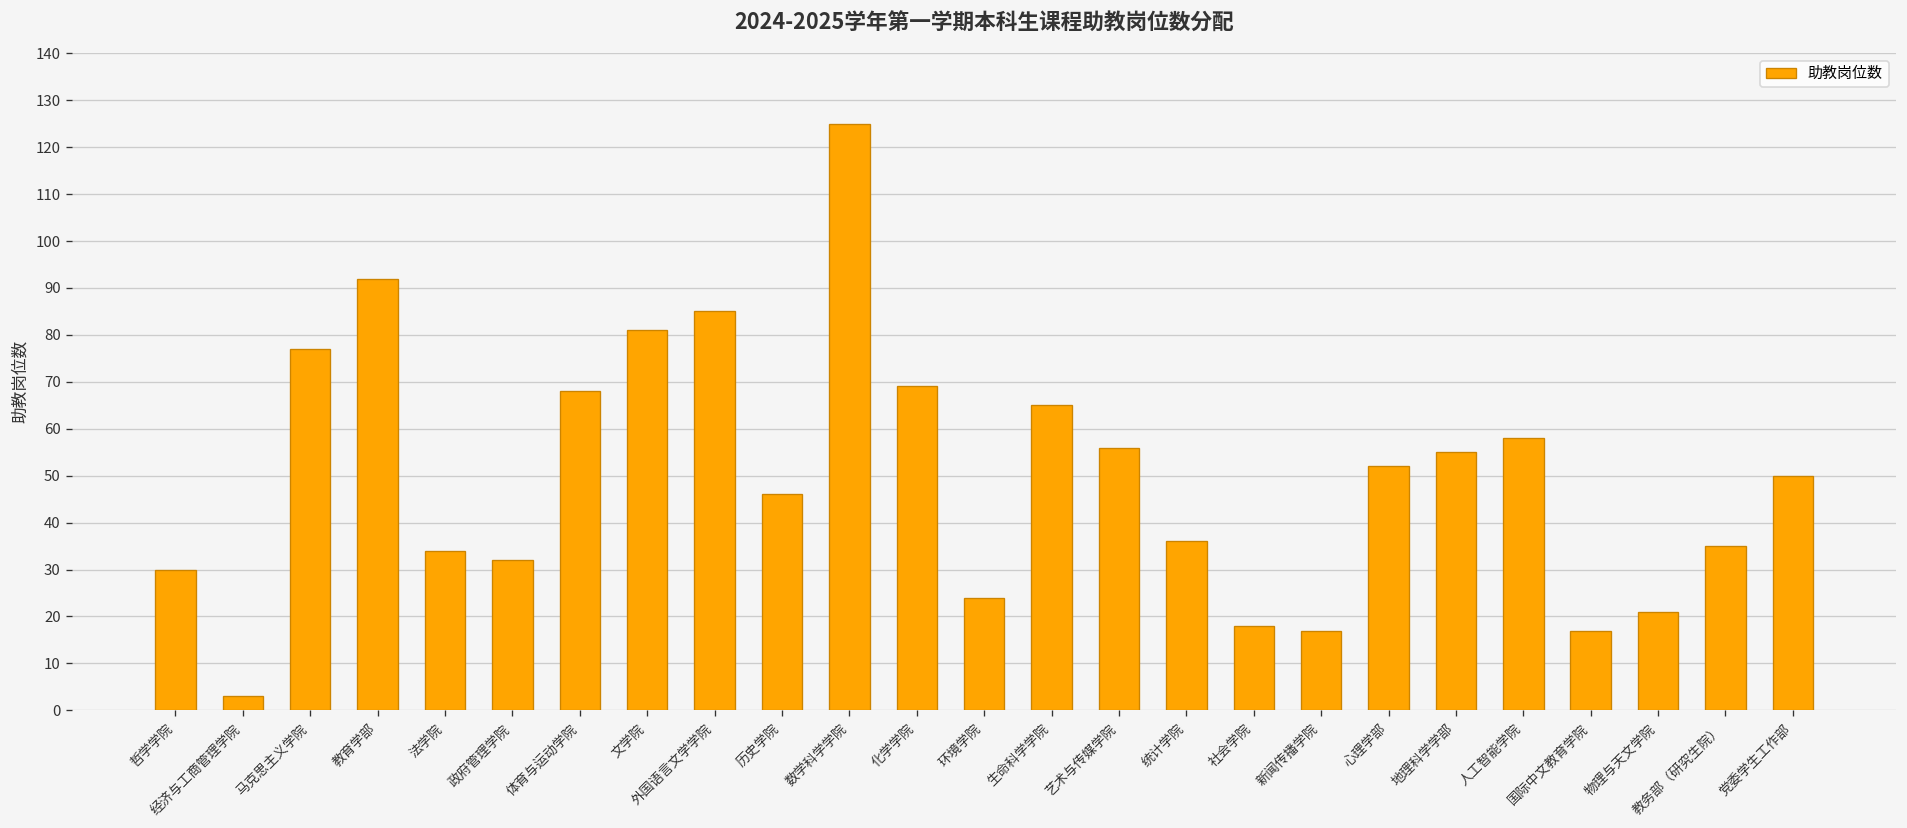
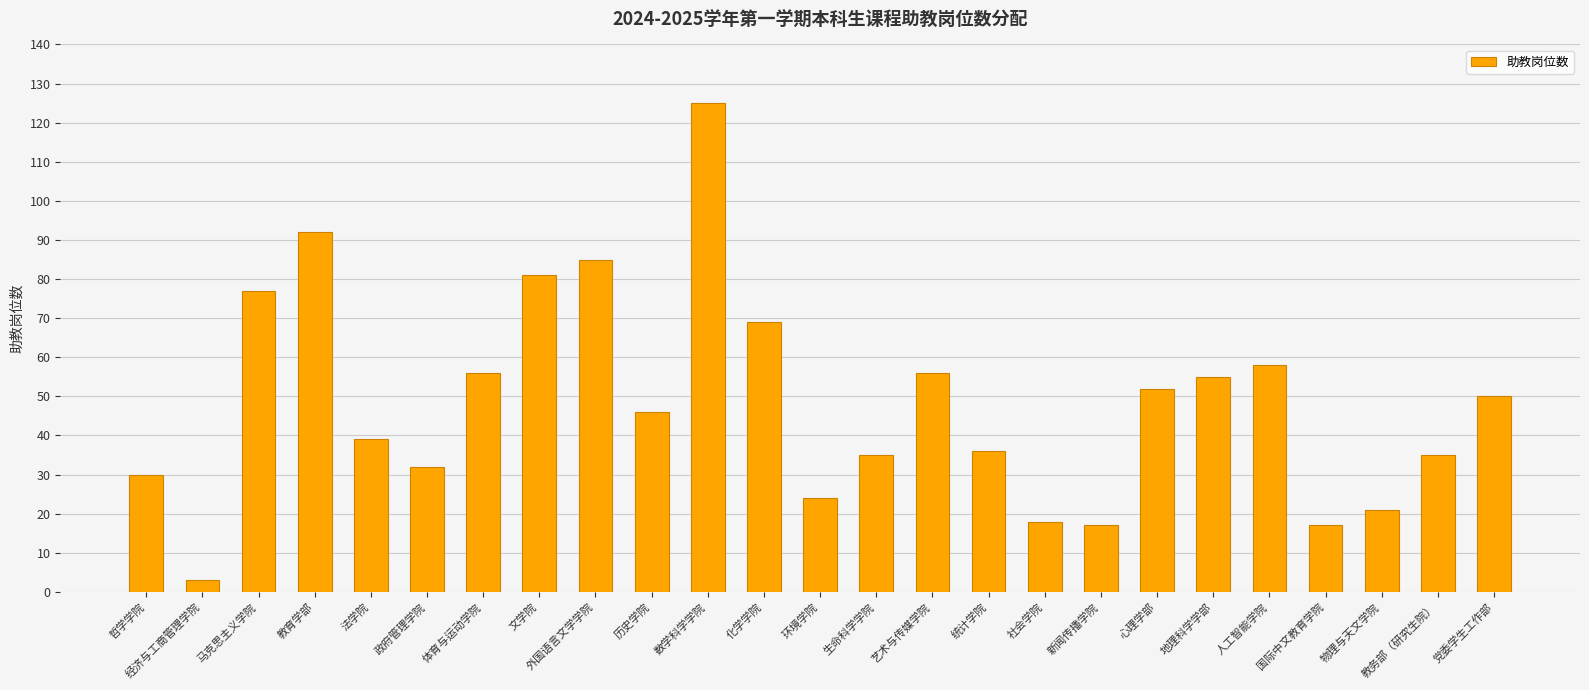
  {
    "哲学学院": 30,
    "经济与工商管理学院": 3,
    "马克思主义学院": 77,
    "教育学部": 92,
-   "法学院": 34,
+   "法学院": 39,
    "政府管理学院": 32,
-   "体育与运动学院": 68,
+   "体育与运动学院": 56,
    "文学院": 81,
    "外国语言文学学院": 85,
    "历史学院": 46,
    "数学科学学院": 125,
    "化学学院": 69,
    "环境学院": 24,
-   "生命科学学院": 65,
+   "生命科学学院": 35,
    "艺术与传媒学院": 56,
    "统计学院": 36,
    "社会学院": 18,
    "新闻传播学院": 17,
    "心理学部": 52,
    "地理科学学部": 55,
    "人工智能学院": 58,
    "国际中文教育学院": 17,
    "物理与天文学院": 21,
    "教务部（研究生院）": 35,
    "党委学生工作部": 50
  }
